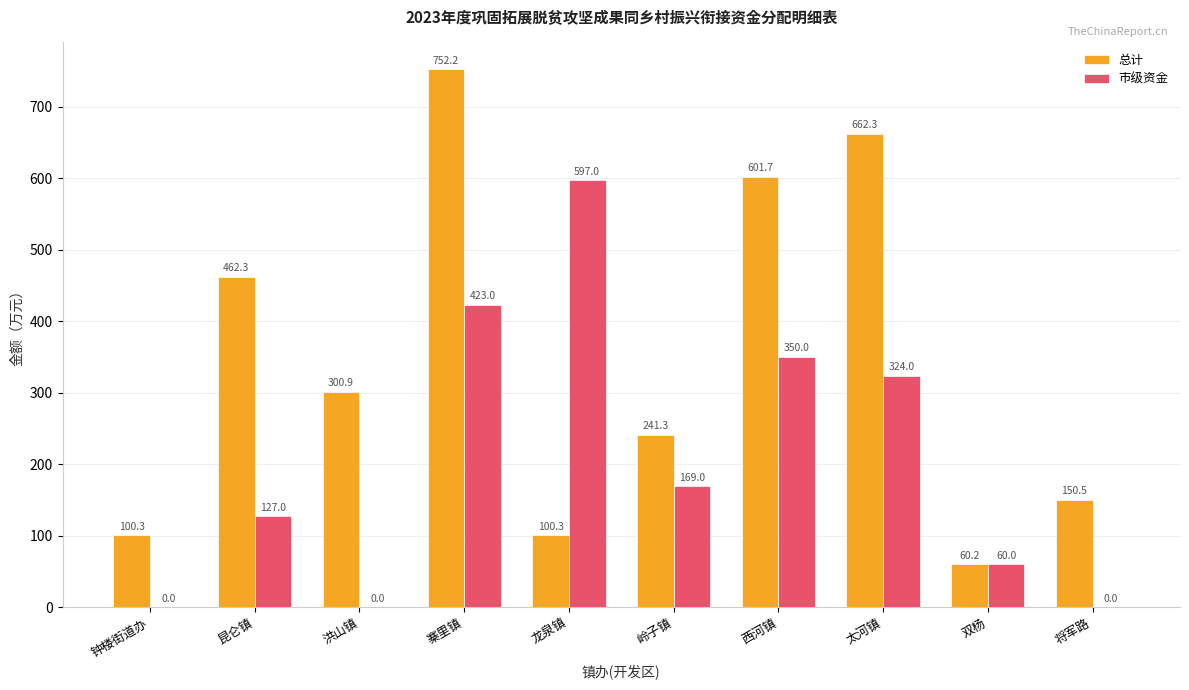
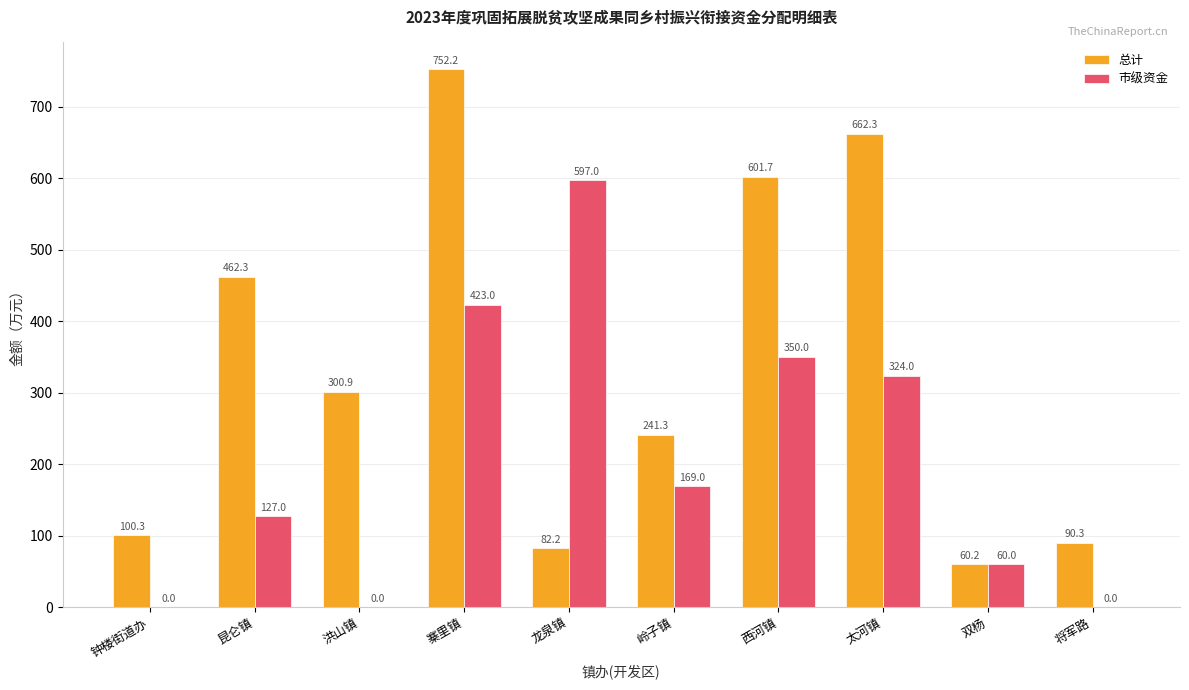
  {
    "总计": {
      "钟楼街道办": 100.3,
      "昆仑镇": 462.3,
      "洪山镇": 300.9,
      "寨里镇": 752.2,
-     "龙泉镇": 100.3,
+     "龙泉镇": 82.2,
      "岭子镇": 241.3,
      "西河镇": 601.7,
      "太河镇": 662.3,
      "双杨": 60.2,
-     "将军路": 150.5
+     "将军路": 90.3
    },
    "市级资金": {
      "钟楼街道办": 0.0,
      "昆仑镇": 127.0,
      "洪山镇": 0.0,
      "寨里镇": 423.0,
      "龙泉镇": 597.0,
      "岭子镇": 169.0,
      "西河镇": 350.0,
      "太河镇": 324.0,
      "双杨": 60.0,
      "将军路": 0.0
    }
  }
